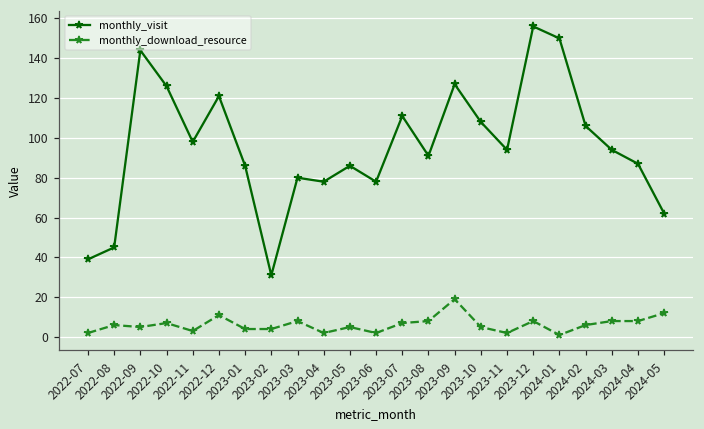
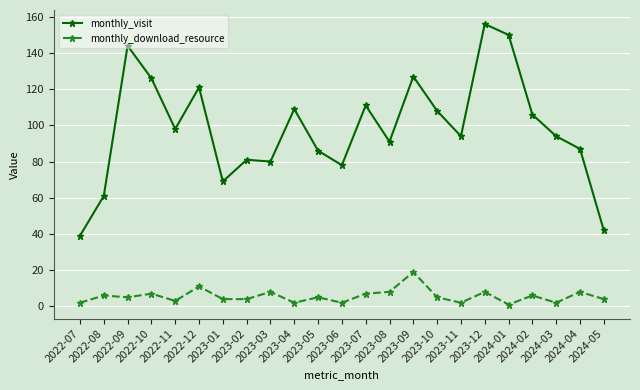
  {
    "monthly_visit": {
      "2022-07": 39,
-     "2022-08": 45,
+     "2022-08": 61,
      "2022-10": 126,
      "2022-11": 98,
      "2022-12": 121,
-     "2023-01": 86,
-     "2023-02": 31,
+     "2023-01": 69,
+     "2023-02": 81,
      "2023-03": 80,
-     "2023-04": 78,
+     "2023-04": 109,
      "2023-05": 86,
      "2023-06": 78,
      "2023-07": 111,
      "2023-08": 91,
      "2023-09": 127,
      "2023-10": 108,
      "2023-11": 94,
      "2023-12": 156,
      "2024-01": 150,
      "2024-02": 106,
      "2024-03": 94,
      "2024-04": 87,
-     "2024-05": 62
+     "2024-05": 42
    },
    "monthly_download_resource": {
      "2022-07": 2,
      "2022-08": 6,
      "2022-09": 5,
      "2022-10": 7,
      "2022-11": 3,
      "2022-12": 11,
      "2023-01": 4,
      "2023-02": 4,
      "2023-03": 8,
      "2023-04": 2,
      "2023-05": 5,
      "2023-06": 2,
      "2023-07": 7,
      "2023-08": 8,
      "2023-09": 19,
      "2023-10": 5,
      "2023-11": 2,
      "2023-12": 8,
      "2024-01": 1,
      "2024-02": 6,
-     "2024-03": 8,
+     "2024-03": 2,
      "2024-04": 8,
-     "2024-05": 12
+     "2024-05": 4
    }
  }
